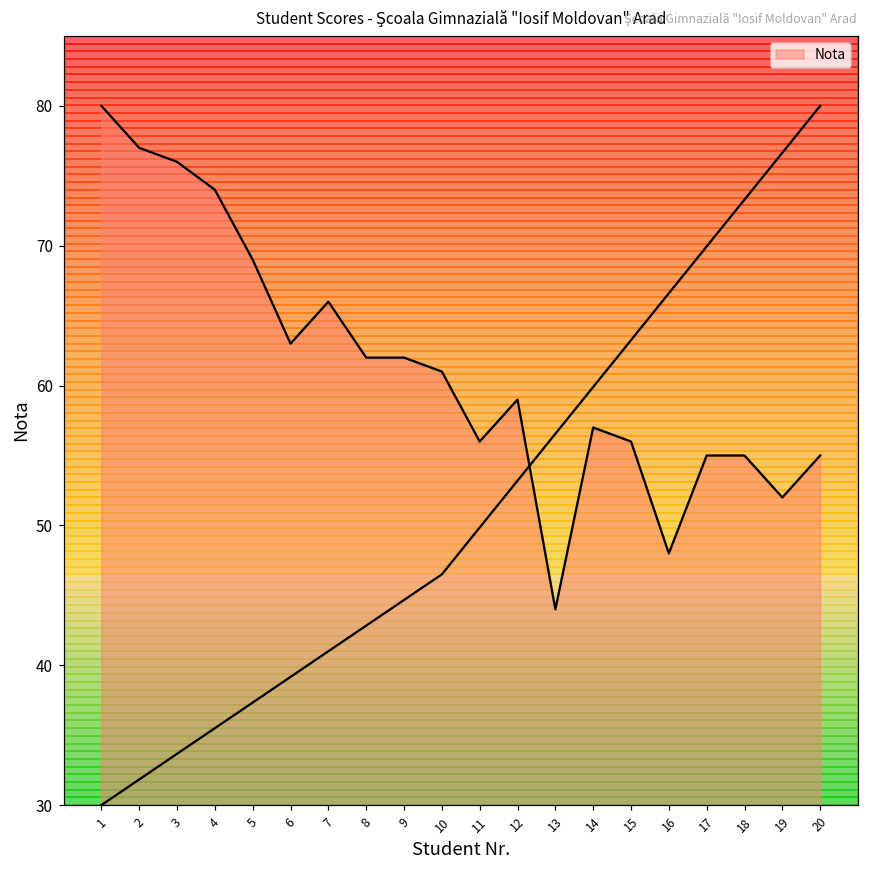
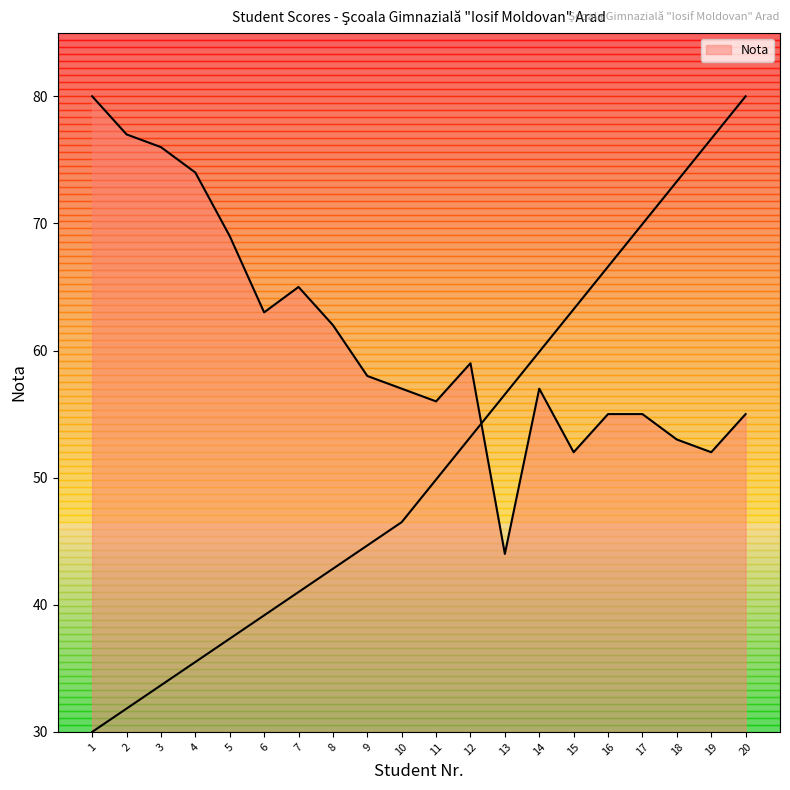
  {
    "Nota": {
      "1": 80,
      "2": 77,
      "3": 76,
      "4": 74,
      "5": 69,
      "6": 63,
-     "7": 66,
+     "7": 65,
      "8": 62,
-     "9": 62,
-     "10": 61,
+     "9": 58,
+     "10": 57,
      "11": 56,
      "12": 59,
      "13": 44,
      "14": 57,
-     "15": 56,
-     "16": 48,
+     "15": 52,
+     "16": 55,
      "17": 55,
-     "18": 55,
+     "18": 53,
      "19": 52,
      "20": 55
    }
  }
